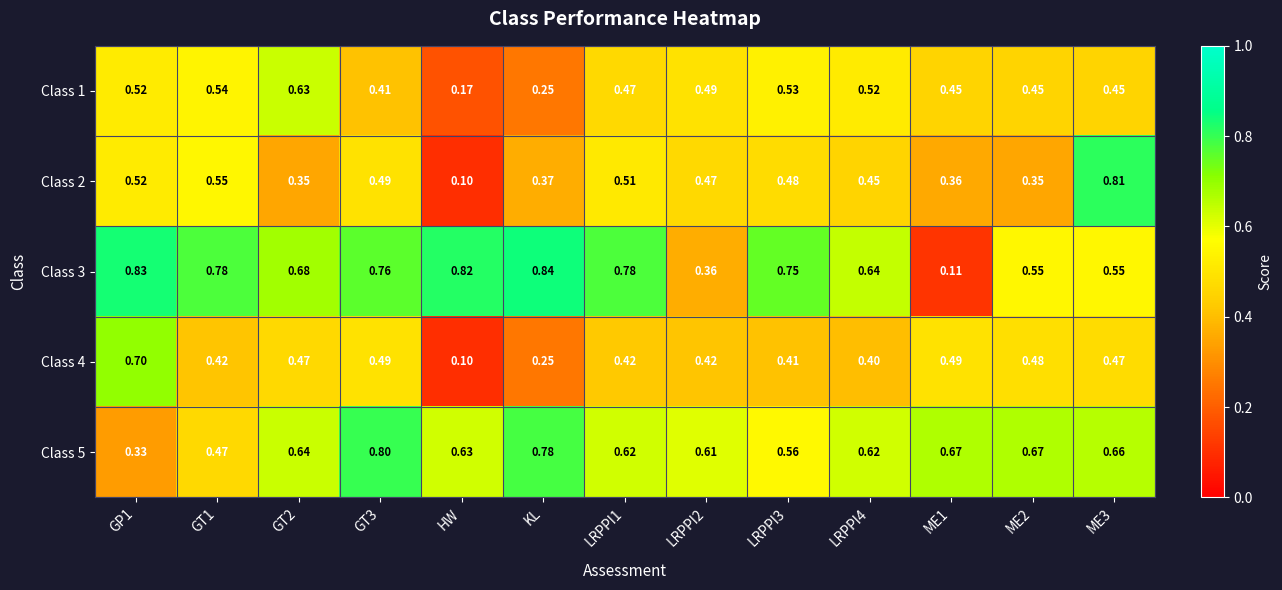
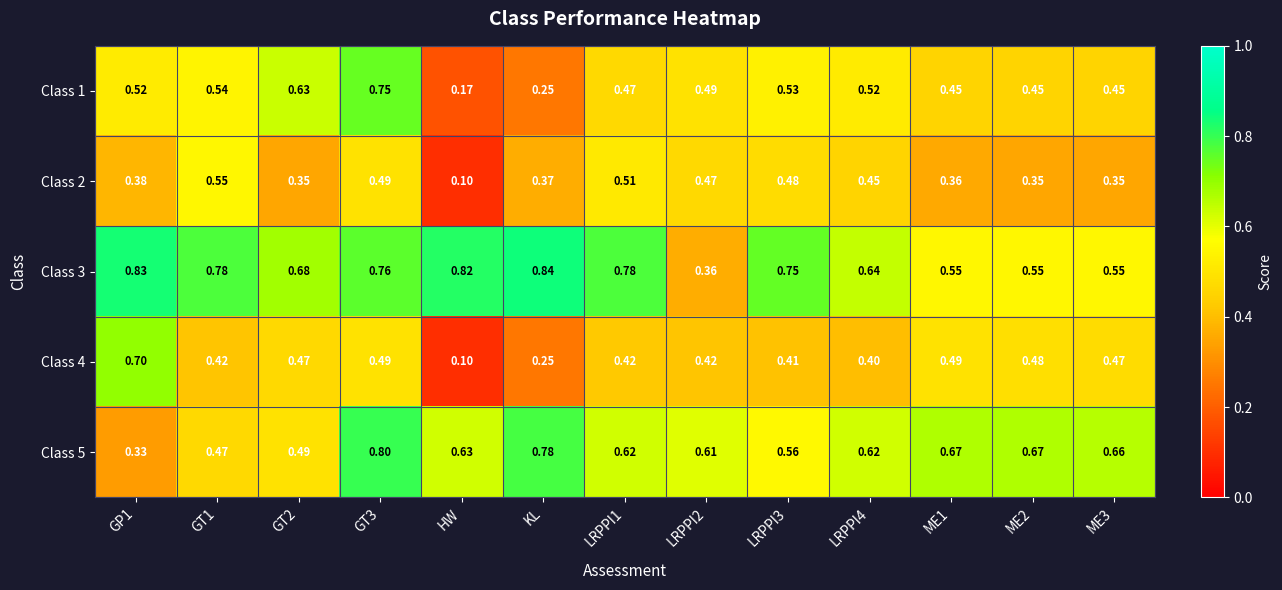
  {
    "Class 1": {
      "GP1": 0.52,
      "GT1": 0.54,
      "GT2": 0.63,
-     "GT3": 0.41,
+     "GT3": 0.75,
      "HW": 0.17,
      "KL": 0.25,
      "LRPPI1": 0.47,
      "LRPPI2": 0.49,
      "LRPPI3": 0.53,
      "LRPPI4": 0.52,
      "ME1": 0.45,
      "ME2": 0.45,
      "ME3": 0.45
    },
    "Class 2": {
-     "GP1": 0.52,
+     "GP1": 0.38,
      "GT1": 0.55,
      "GT2": 0.35,
      "GT3": 0.49,
      "HW": 0.10,
      "KL": 0.37,
      "LRPPI1": 0.51,
      "LRPPI2": 0.47,
      "LRPPI3": 0.48,
      "LRPPI4": 0.45,
      "ME1": 0.36,
      "ME2": 0.35,
-     "ME3": 0.81
+     "ME3": 0.35
    },
    "Class 3": {
      "GP1": 0.83,
      "GT1": 0.78,
      "GT2": 0.68,
      "GT3": 0.76,
      "HW": 0.82,
      "KL": 0.84,
      "LRPPI1": 0.78,
      "LRPPI2": 0.36,
      "LRPPI3": 0.75,
      "LRPPI4": 0.64,
-     "ME1": 0.11,
+     "ME1": 0.55,
      "ME2": 0.55,
      "ME3": 0.55
    },
    "Class 4": {
      "GP1": 0.70,
      "GT1": 0.42,
      "GT2": 0.47,
      "GT3": 0.49,
      "HW": 0.10,
      "KL": 0.25,
      "LRPPI1": 0.42,
      "LRPPI2": 0.42,
      "LRPPI3": 0.41,
      "LRPPI4": 0.40,
      "ME1": 0.49,
      "ME2": 0.48,
      "ME3": 0.47
    },
    "Class 5": {
      "GP1": 0.33,
      "GT1": 0.47,
-     "GT2": 0.64,
+     "GT2": 0.49,
      "GT3": 0.80,
      "HW": 0.63,
      "KL": 0.78,
      "LRPPI1": 0.62,
      "LRPPI2": 0.61,
      "LRPPI3": 0.56,
      "LRPPI4": 0.62,
      "ME1": 0.67,
      "ME2": 0.67,
      "ME3": 0.66
    }
  }
